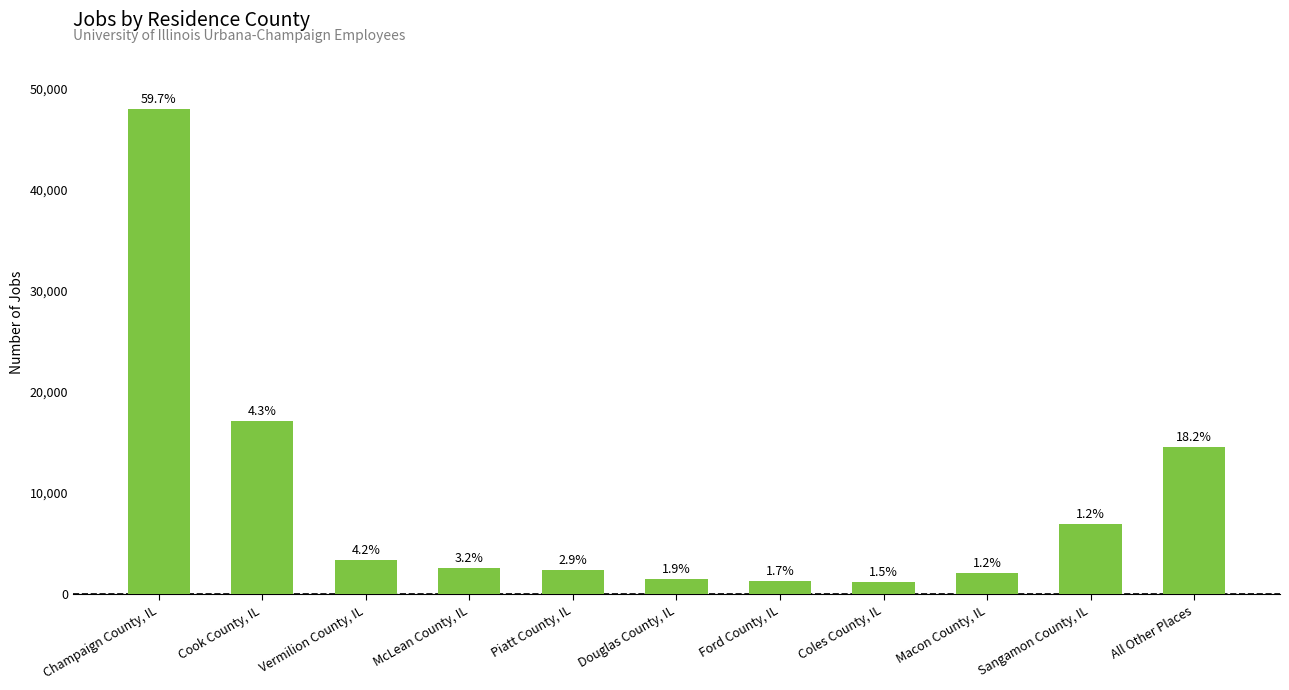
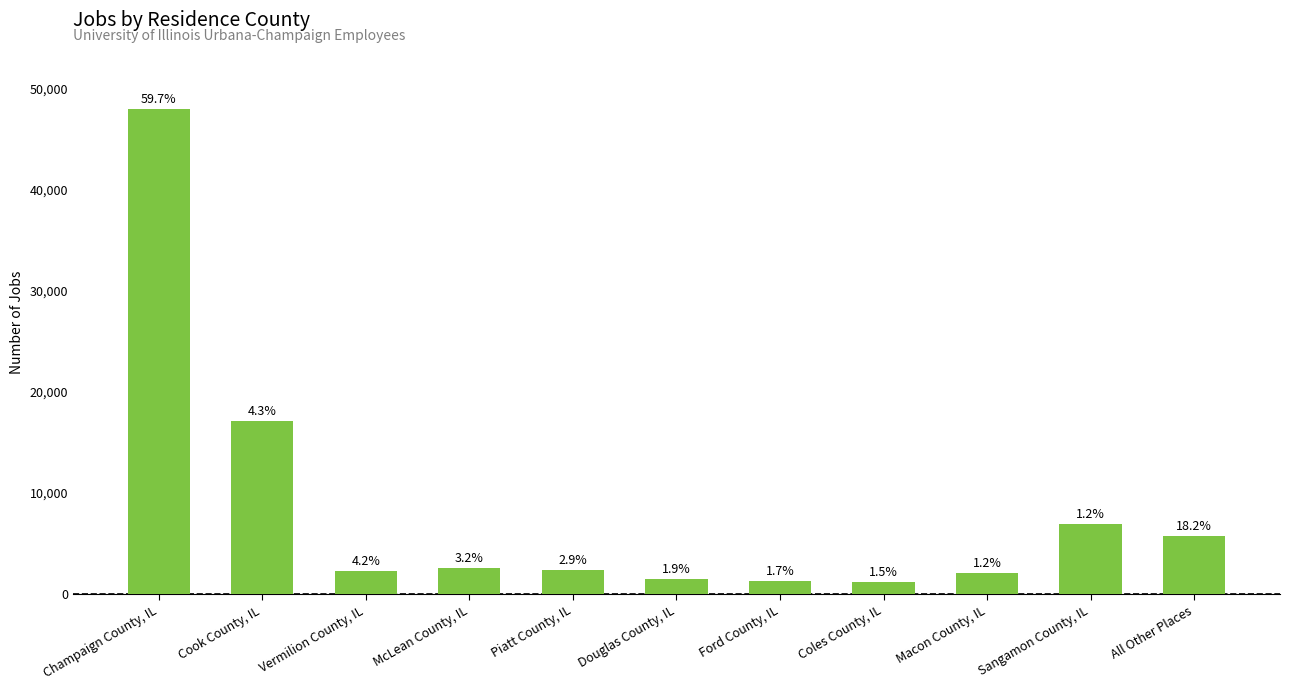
  {
-   "Vermilion County, IL": "3,400",
-   "All Other Places": "14,600"
+   "Vermilion County, IL": "2,300",
+   "All Other Places": "5,700"
  }
